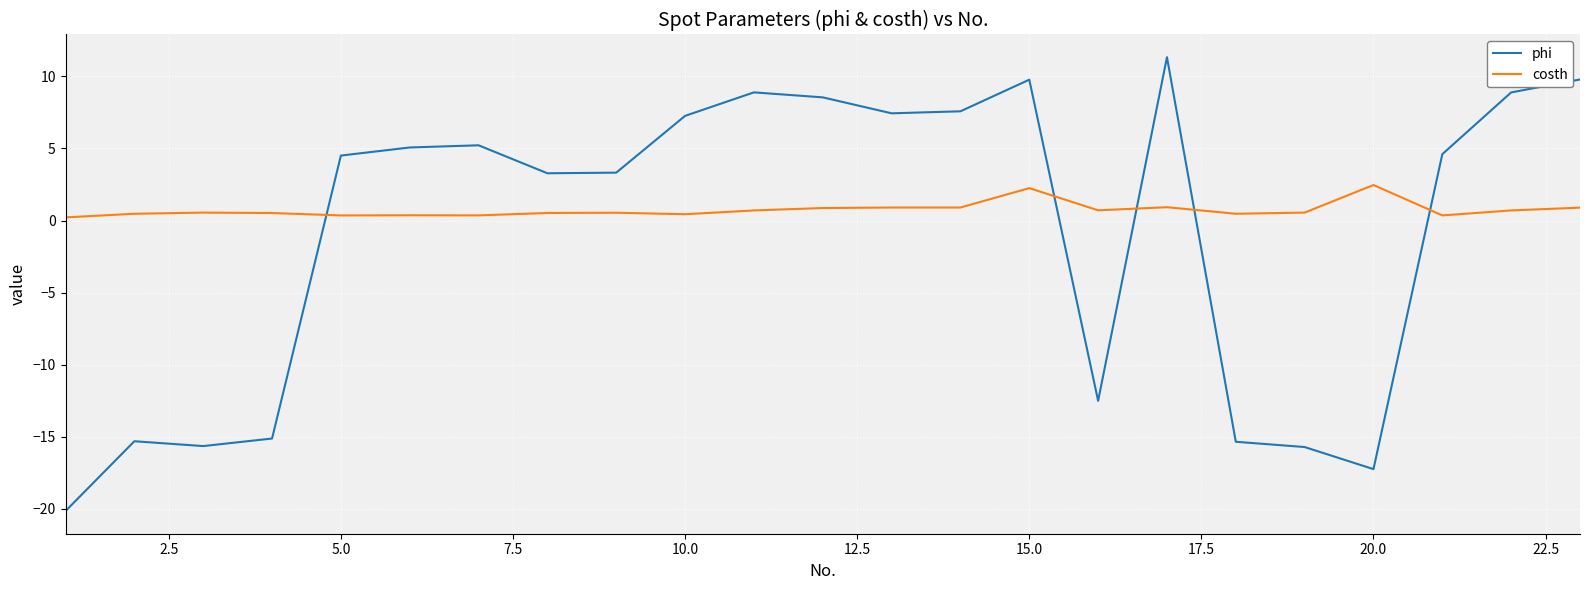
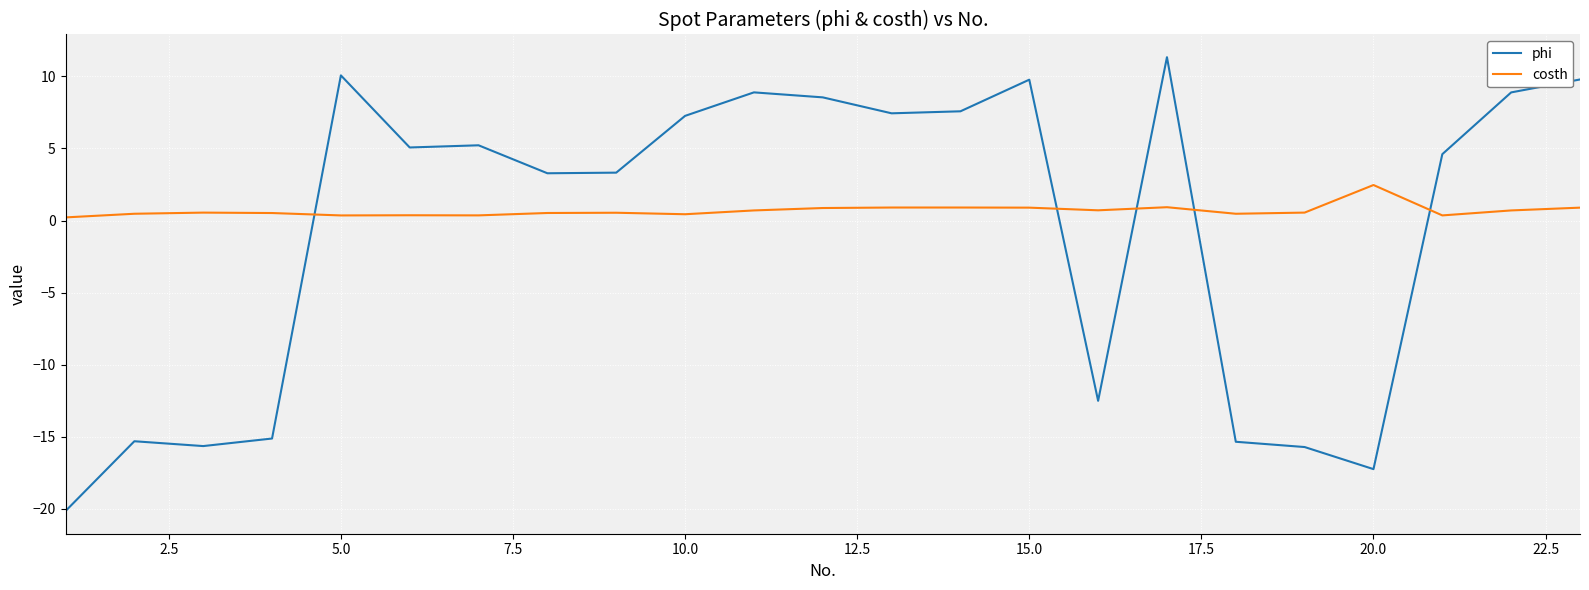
  {
    "phi": {
-     "5.0": 4.5,
+     "5.0": 10.1,
      "10.0": 7.3,
      "15.0": 9.8,
      "20.0": -17.3
    },
    "costh": {
      "5.0": 0.4,
      "10.0": 0.4,
-     "15.0": 2.2,
+     "15.0": 0.9,
      "20.0": 2.5
    }
  }
